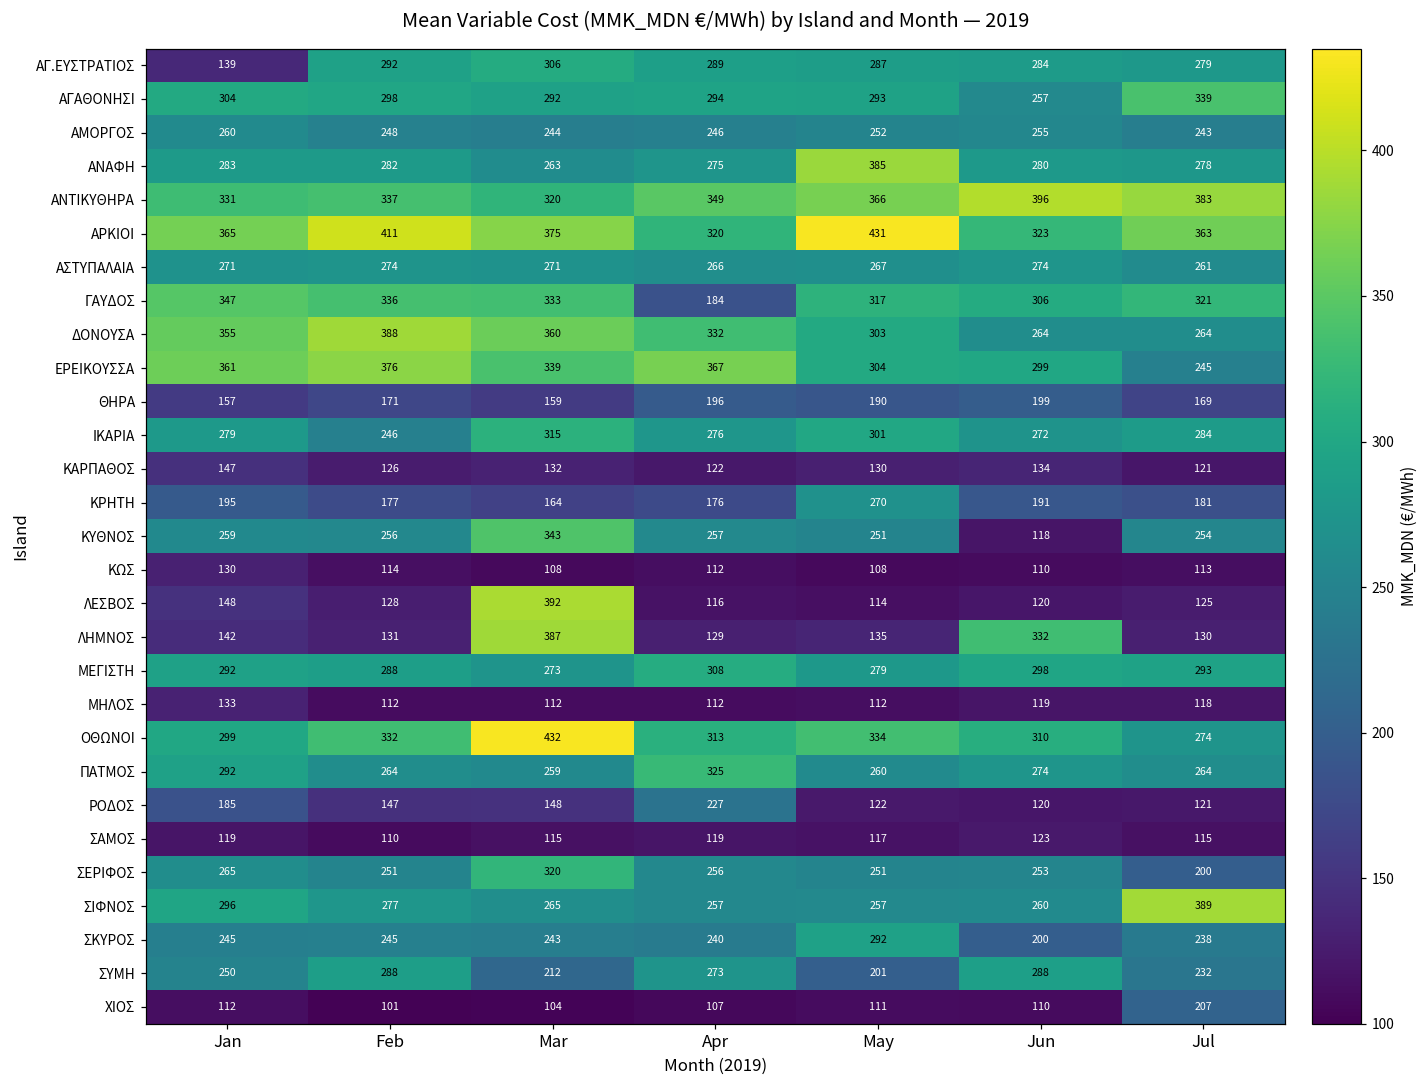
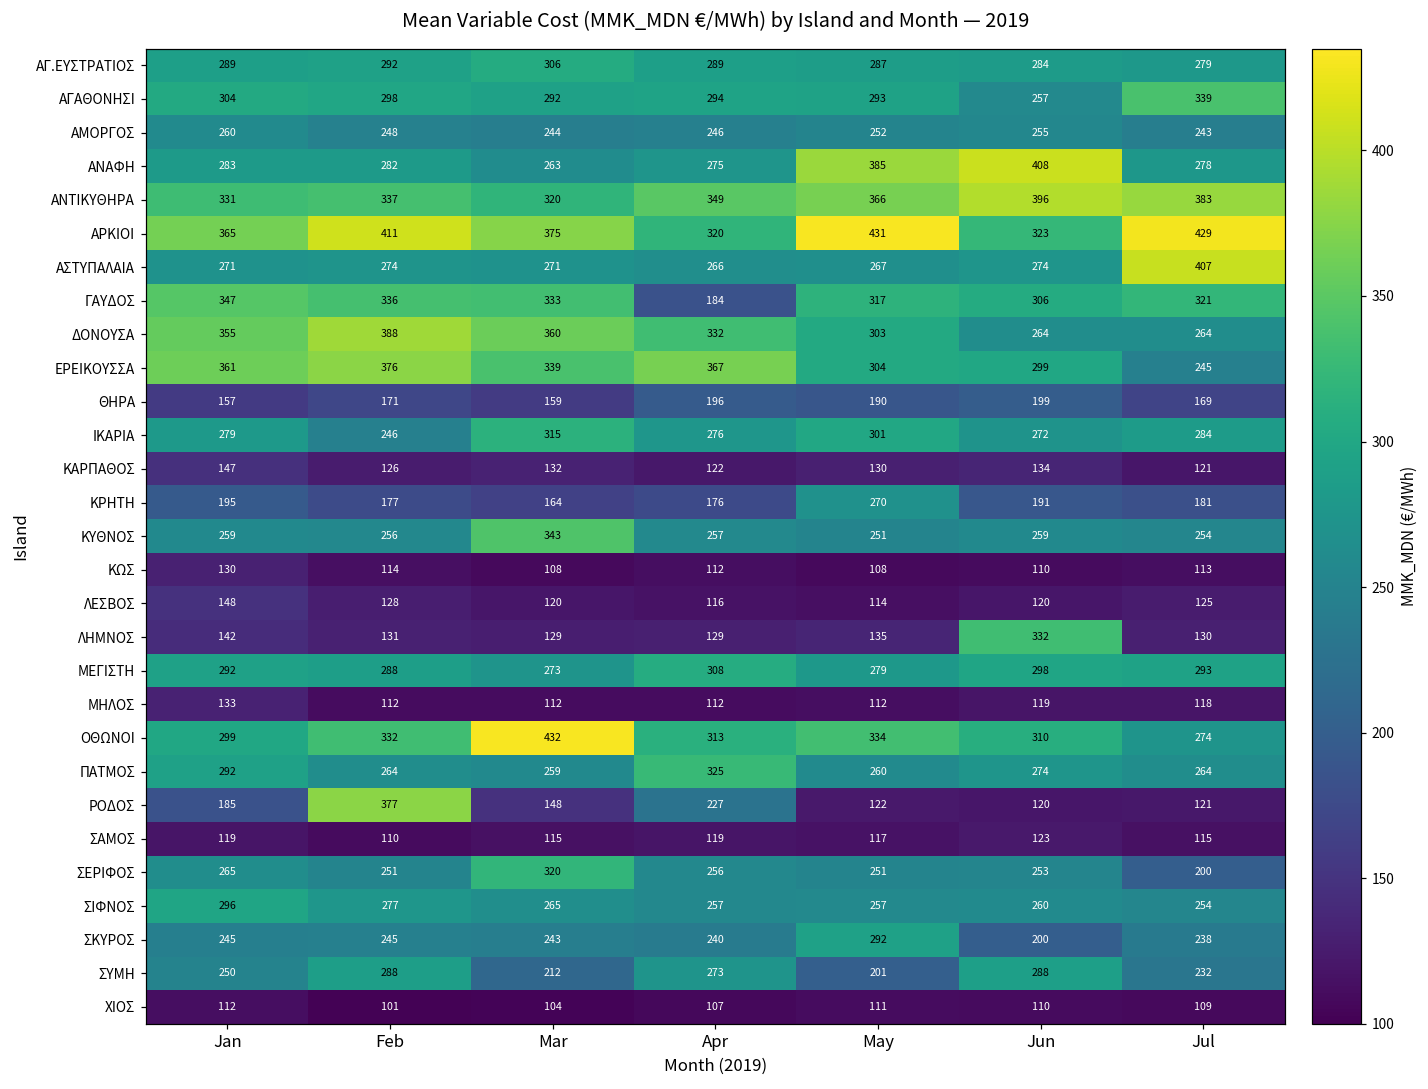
  {
    "ΑΓ.ΕΥΣΤΡΑΤΙΟΣ": {
-     "Jan": 139,
+     "Jan": 289,
      "Feb": 292,
      "Mar": 306,
      "Apr": 289,
      "May": 287,
      "Jun": 284,
      "Jul": 279
    },
    "ΑΝΑΦΗ": {
      "Jan": 283,
      "Feb": 282,
      "Mar": 263,
      "Apr": 275,
      "May": 385,
-     "Jun": 280,
+     "Jun": 408,
      "Jul": 278
    },
    "ΑΡΚΙΟΙ": {
      "Jan": 365,
      "Feb": 411,
      "Mar": 375,
      "Apr": 320,
      "May": 431,
      "Jun": 323,
-     "Jul": 363
+     "Jul": 429
    },
    "ΑΣΤΥΠΑΛΑΙΑ": {
      "Jan": 271,
      "Feb": 274,
      "Mar": 271,
      "Apr": 266,
      "May": 267,
      "Jun": 274,
-     "Jul": 261
+     "Jul": 407
    },
    "ΚΥΘΝΟΣ": {
      "Jan": 259,
      "Feb": 256,
      "Mar": 343,
      "Apr": 257,
      "May": 251,
-     "Jun": 118,
+     "Jun": 259,
      "Jul": 254
    },
    "ΛΕΣΒΟΣ": {
      "Jan": 148,
      "Feb": 128,
-     "Mar": 392,
+     "Mar": 120,
      "Apr": 116,
      "May": 114,
      "Jun": 120,
      "Jul": 125
    },
    "ΛΗΜΝΟΣ": {
      "Jan": 142,
      "Feb": 131,
-     "Mar": 387,
+     "Mar": 129,
      "Apr": 129,
      "May": 135,
      "Jun": 332,
      "Jul": 130
    },
    "ΡΟΔΟΣ": {
      "Jan": 185,
-     "Feb": 147,
+     "Feb": 377,
      "Mar": 148,
      "Apr": 227,
      "May": 122,
      "Jun": 120,
      "Jul": 121
    },
    "ΣΙΦΝΟΣ": {
      "Jan": 296,
      "Feb": 277,
      "Mar": 265,
      "Apr": 257,
      "May": 257,
      "Jun": 260,
-     "Jul": 389
+     "Jul": 254
    },
    "ΧΙΟΣ": {
      "Jan": 112,
      "Feb": 101,
      "Mar": 104,
      "Apr": 107,
      "May": 111,
      "Jun": 110,
-     "Jul": 207
+     "Jul": 109
    }
  }
